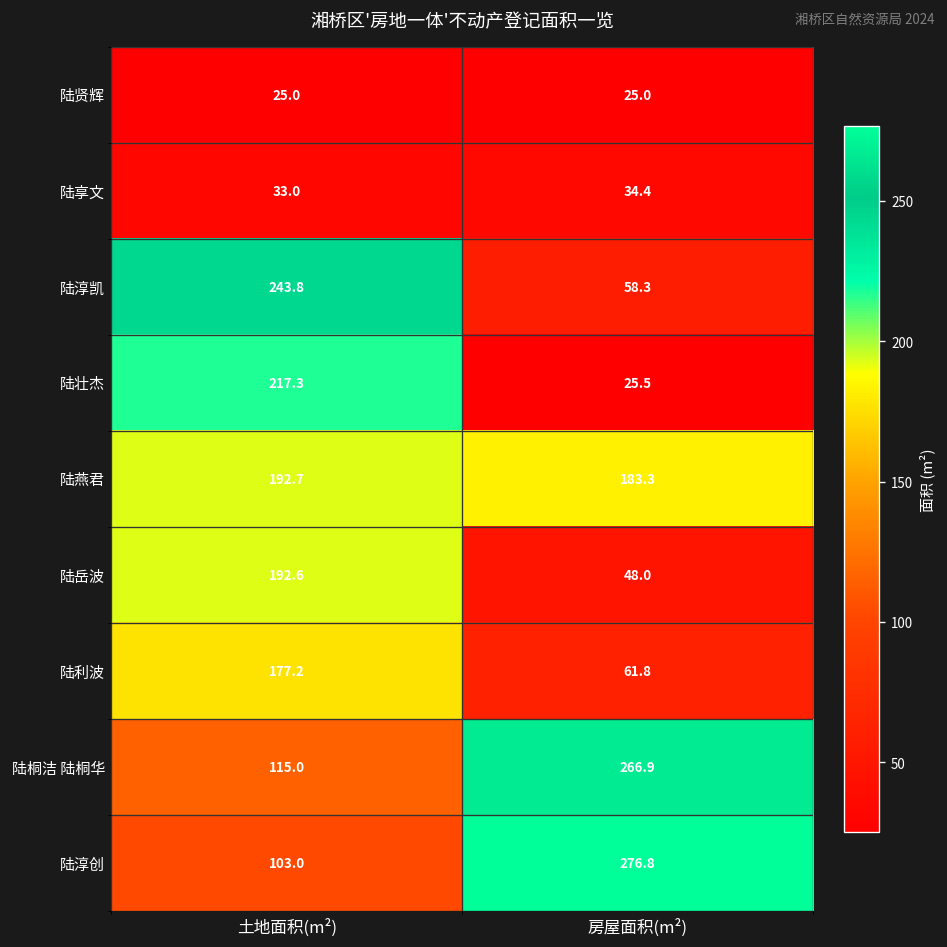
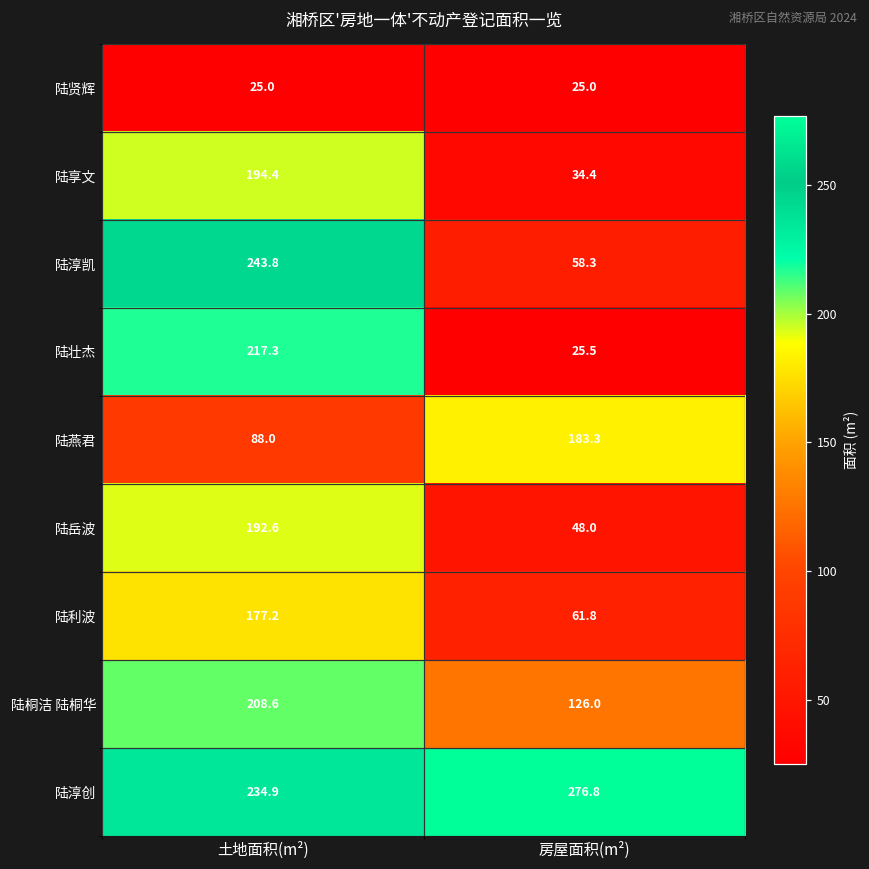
  {
    "陆贤辉": {
      "土地面积(m²)": 25.0,
      "房屋面积(m²)": 25.0
    },
    "陆享文": {
-     "土地面积(m²)": 33.0,
+     "土地面积(m²)": 194.4,
      "房屋面积(m²)": 34.4
    },
    "陆淳凯": {
      "土地面积(m²)": 243.8,
      "房屋面积(m²)": 58.3
    },
    "陆壮杰": {
      "土地面积(m²)": 217.3,
      "房屋面积(m²)": 25.5
    },
    "陆燕君": {
-     "土地面积(m²)": 192.7,
+     "土地面积(m²)": 88.0,
      "房屋面积(m²)": 183.3
    },
    "陆岳波": {
      "土地面积(m²)": 192.6,
      "房屋面积(m²)": 48.0
    },
    "陆利波": {
      "土地面积(m²)": 177.2,
      "房屋面积(m²)": 61.8
    },
    "陆桐洁 陆桐华": {
-     "土地面积(m²)": 115.0,
-     "房屋面积(m²)": 266.9
+     "土地面积(m²)": 208.6,
+     "房屋面积(m²)": 126.0
    },
    "陆淳创": {
-     "土地面积(m²)": 103.0,
+     "土地面积(m²)": 234.9,
      "房屋面积(m²)": 276.8
    }
  }
